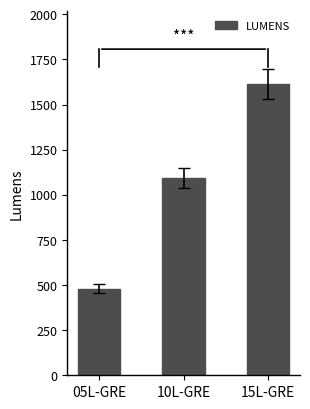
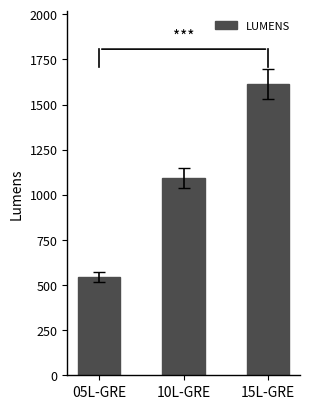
  {
    "LUMENS": {
-     "05L-GRE": 480,
+     "05L-GRE": 540,
      "10L-GRE": 1090,
      "15L-GRE": 1610
    }
  }
